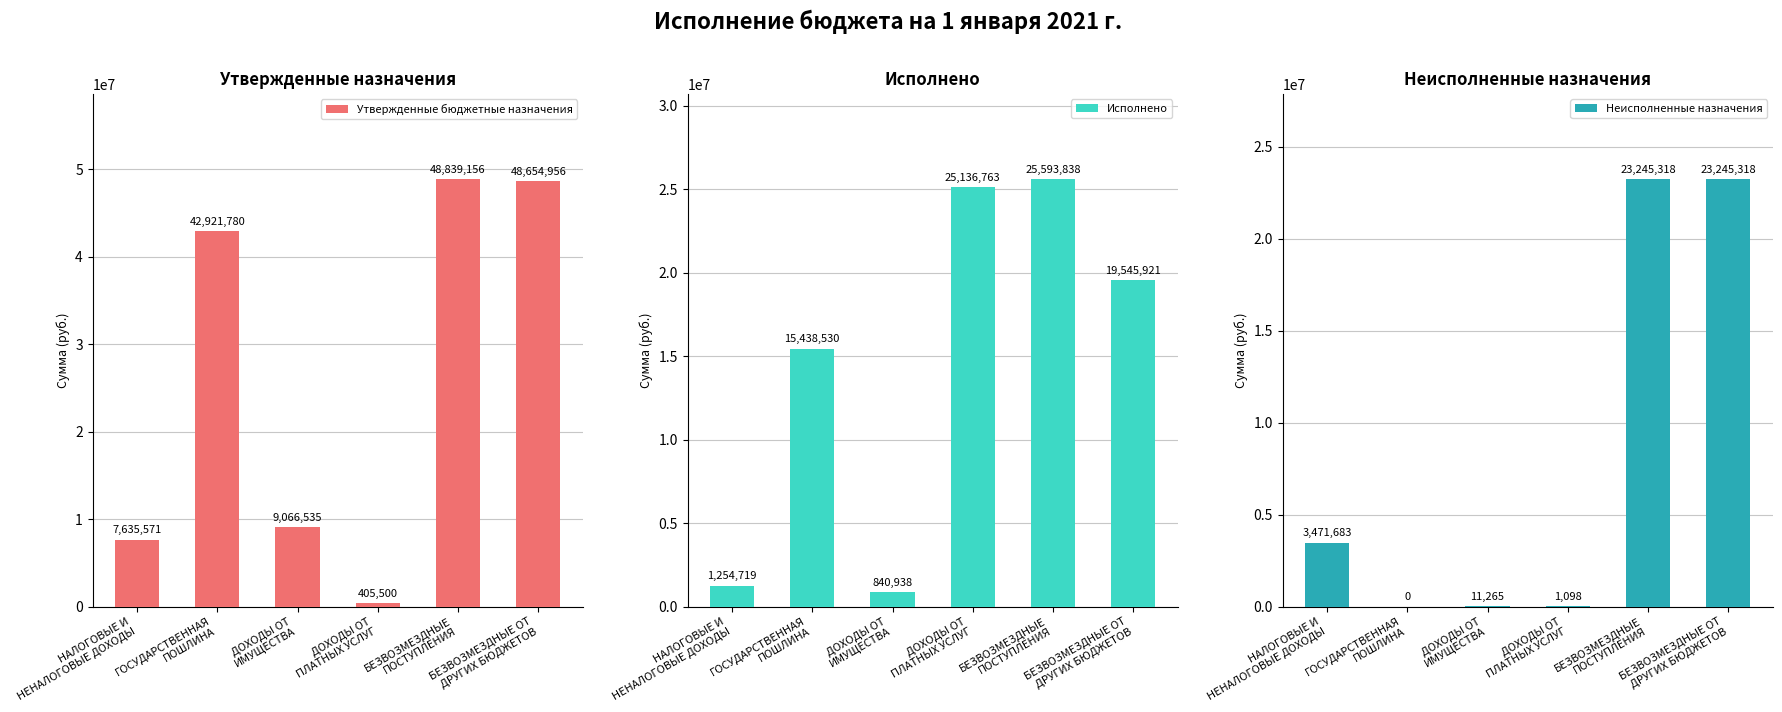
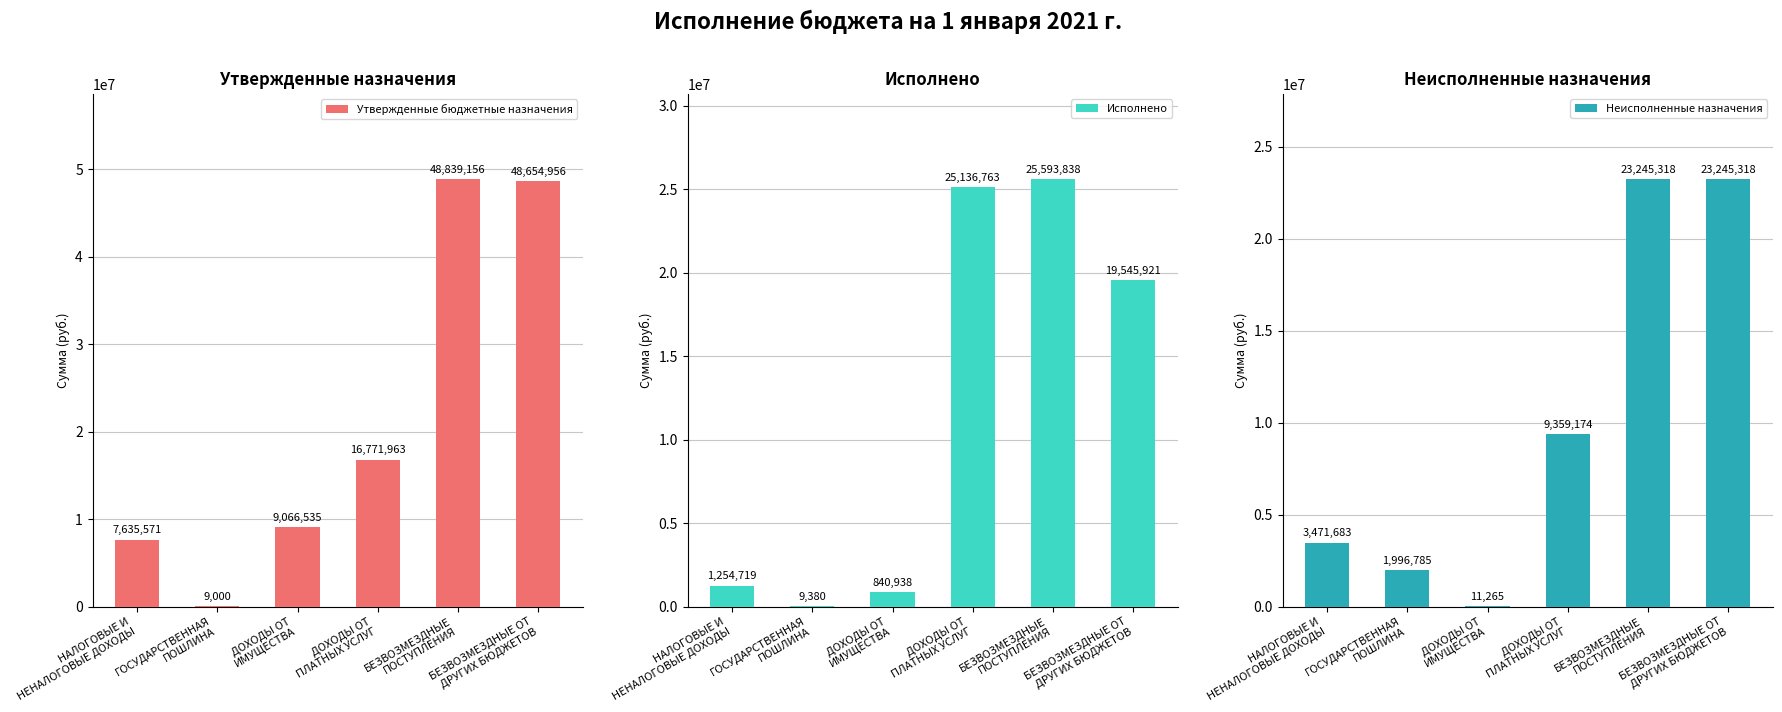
  {
    "Утвержденные назначения": {
      "НАЛОГОВЫЕ И НЕНАЛОГОВЫЕ ДОХОДЫ": "7,635,571",
-     "ГОСУДАРСТВЕННАЯ ПОШЛИНА": "42,921,780",
+     "ГОСУДАРСТВЕННАЯ ПОШЛИНА": "9,000",
      "ДОХОДЫ ОТ ИМУЩЕСТВА": "9,066,535",
-     "ДОХОДЫ ОТ ПЛАТНЫХ УСЛУГ": "405,500",
+     "ДОХОДЫ ОТ ПЛАТНЫХ УСЛУГ": "16,771,963",
      "БЕЗВОЗМЕЗДНЫЕ ПОСТУПЛЕНИЯ": "48,839,156",
      "БЕЗВОЗМЕЗДНЫЕ ОТ ДРУГИХ БЮДЖЕТОВ": "48,654,956"
    },
    "Исполнено": {
      "НАЛОГОВЫЕ И НЕНАЛОГОВЫЕ ДОХОДЫ": "1,254,719",
-     "ГОСУДАРСТВЕННАЯ ПОШЛИНА": "15,438,530",
+     "ГОСУДАРСТВЕННАЯ ПОШЛИНА": "9,380",
      "ДОХОДЫ ОТ ИМУЩЕСТВА": "840,938",
      "ДОХОДЫ ОТ ПЛАТНЫХ УСЛУГ": "25,136,763",
      "БЕЗВОЗМЕЗДНЫЕ ПОСТУПЛЕНИЯ": "25,593,838",
      "БЕЗВОЗМЕЗДНЫЕ ОТ ДРУГИХ БЮДЖЕТОВ": "19,545,921"
    },
    "Неисполненные назначения": {
      "НАЛОГОВЫЕ И НЕНАЛОГОВЫЕ ДОХОДЫ": "3,471,683",
-     "ГОСУДАРСТВЕННАЯ ПОШЛИНА": "0",
+     "ГОСУДАРСТВЕННАЯ ПОШЛИНА": "1,996,785",
      "ДОХОДЫ ОТ ИМУЩЕСТВА": "11,265",
-     "ДОХОДЫ ОТ ПЛАТНЫХ УСЛУГ": "1,098",
+     "ДОХОДЫ ОТ ПЛАТНЫХ УСЛУГ": "9,359,174",
      "БЕЗВОЗМЕЗДНЫЕ ПОСТУПЛЕНИЯ": "23,245,318",
      "БЕЗВОЗМЕЗДНЫЕ ОТ ДРУГИХ БЮДЖЕТОВ": "23,245,318"
    }
  }
